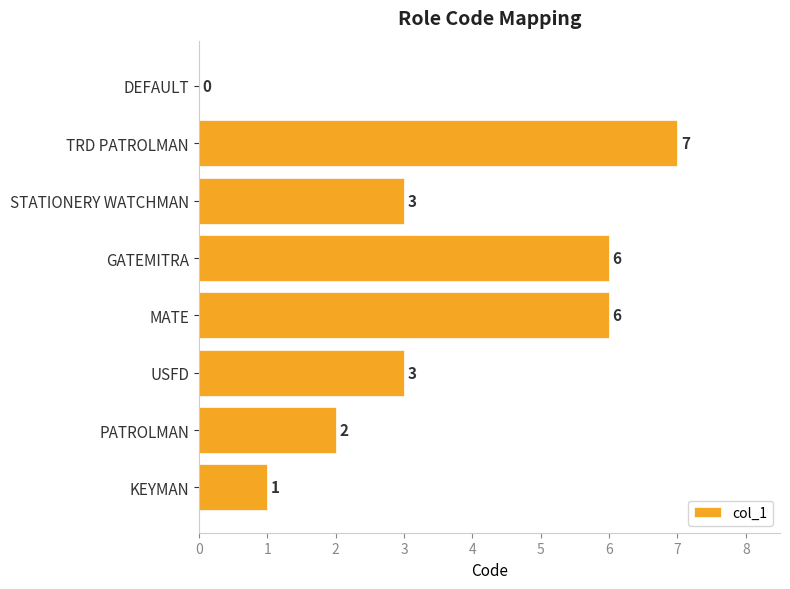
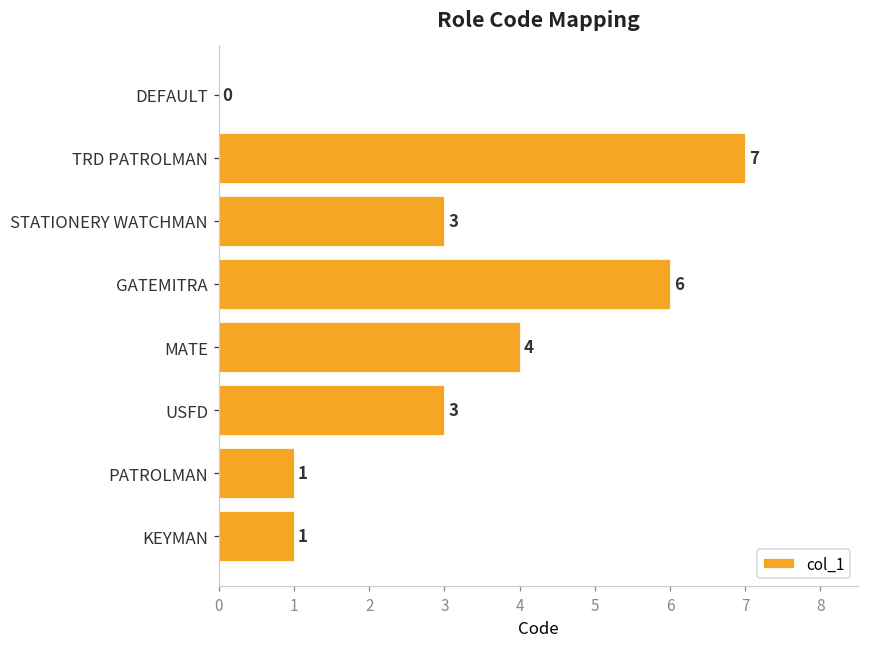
  {
    "DEFAULT": 0,
    "TRD PATROLMAN": 7,
    "STATIONERY WATCHMAN": 3,
    "GATEMITRA": 6,
-   "MATE": 6,
+   "MATE": 4,
    "USFD": 3,
-   "PATROLMAN": 2,
+   "PATROLMAN": 1,
    "KEYMAN": 1
  }
